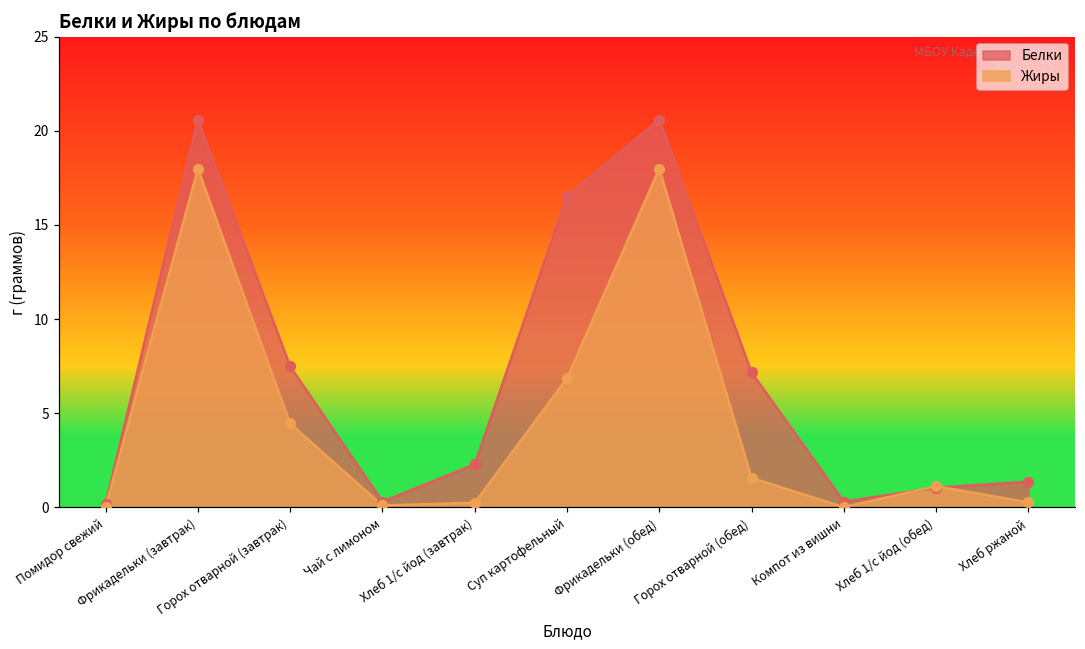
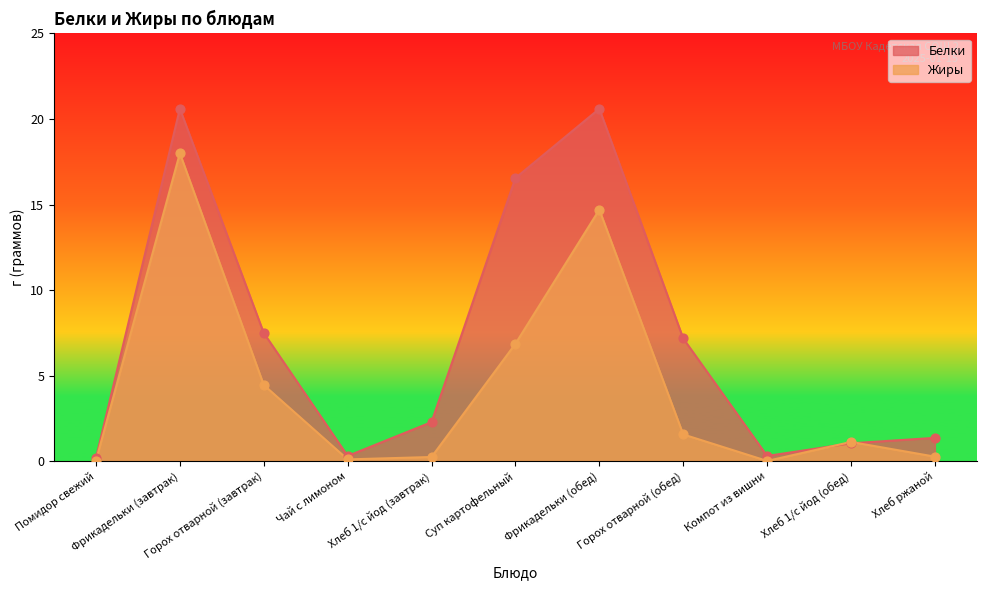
  {
    "Белки": {
      "Помидор свежий": 0.2,
      "Фрикадельки (завтрак)": 20.6,
      "Горох отварной (завтрак)": 7.5,
      "Чай с лимоном": 0.3,
      "Хлеб 1/с йод (завтрак)": 2.3,
      "Суп картофельный": 16.6,
      "Фрикадельки (обед)": 20.6,
      "Горох отварной (обед)": 7.2,
      "Компот из вишни": 0.3,
      "Хлеб ржаной": 1.4
    },
    "Жиры": {
      "Помидор свежий": 0.0,
      "Фрикадельки (завтрак)": 18.0,
      "Горох отварной (завтрак)": 4.5,
      "Чай с лимоном": 0.1,
      "Хлеб 1/с йод (завтрак)": 0.2,
      "Суп картофельный": 6.9,
-     "Фрикадельки (обед)": 18.0,
+     "Фрикадельки (обед)": 14.7,
      "Горох отварной (обед)": 1.6,
      "Компот из вишни": 0.0,
      "Хлеб ржаной": 0.3
    }
  }
